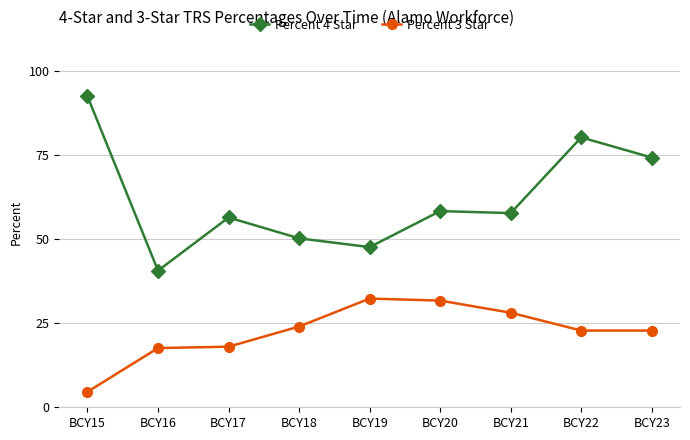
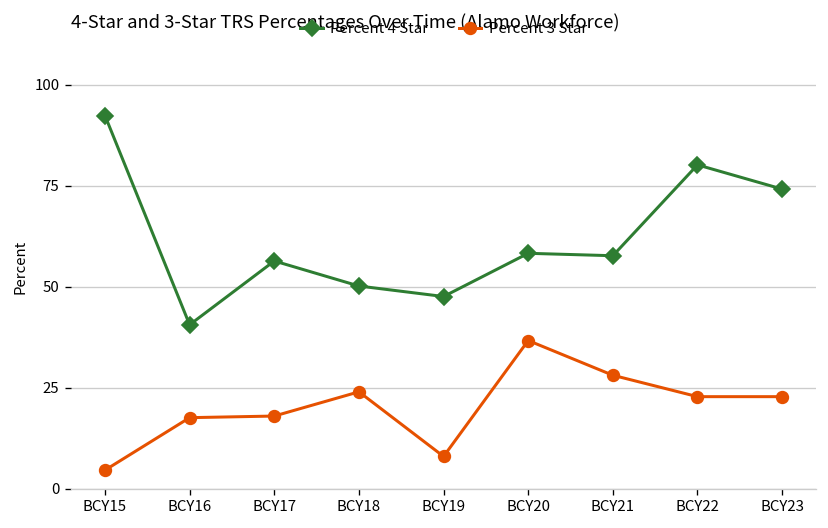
  {
    "Percent 4 Star": {
      "BCY15": 92,
      "BCY16": 41,
      "BCY17": 56,
      "BCY18": 50,
      "BCY19": 48,
      "BCY20": 58,
      "BCY21": 58,
      "BCY22": 80,
      "BCY23": 74
    },
    "Percent 3 Star": {
      "BCY15": 5,
      "BCY16": 18,
      "BCY17": 18,
      "BCY18": 24,
-     "BCY19": 32,
-     "BCY20": 32,
+     "BCY19": 8,
+     "BCY20": 37,
      "BCY21": 28,
      "BCY22": 23,
      "BCY23": 23
    }
  }
